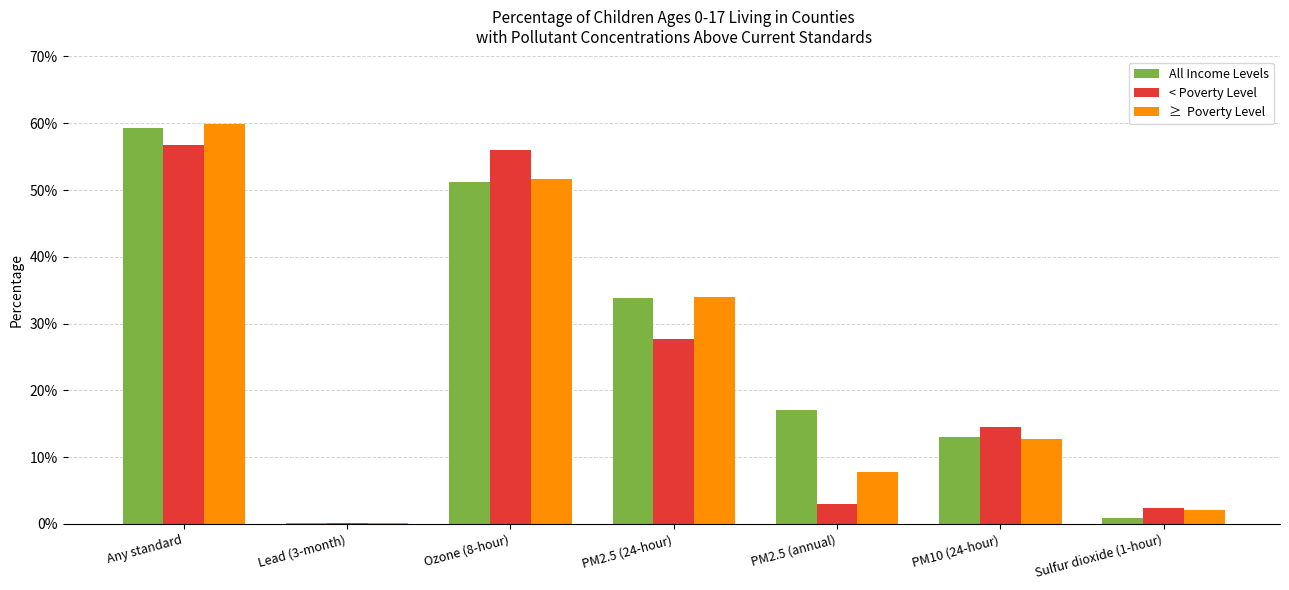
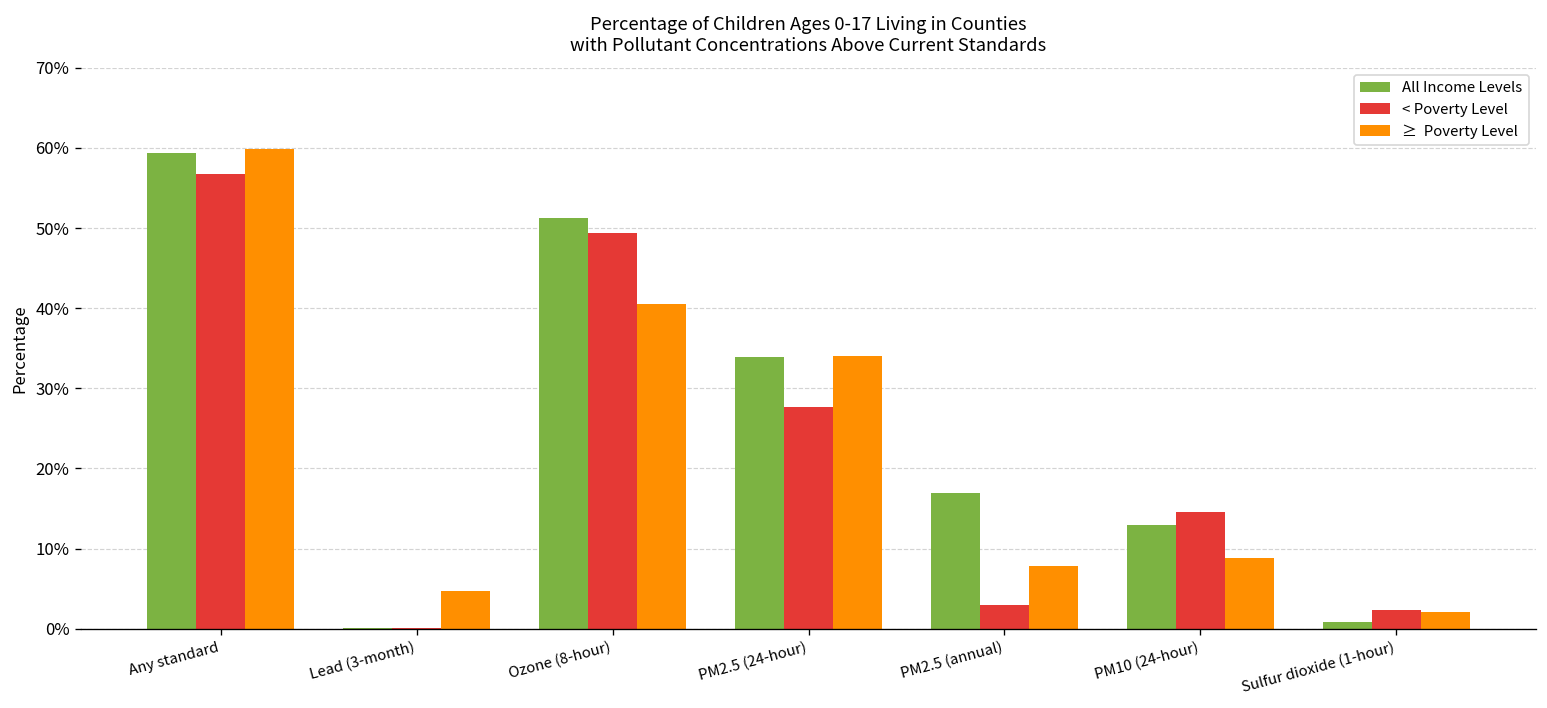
  {
    "All Income Levels": {
      "Any standard": "59%",
      "Ozone (8-hour)": "51%",
      "PM2.5 (24-hour)": "34%",
      "PM2.5 (annual)": "17%",
      "PM10 (24-hour)": "13%",
      "Sulfur dioxide (1-hour)": "1%"
    },
    "< Poverty Level": {
      "Any standard": "57%",
-     "Ozone (8-hour)": "56%",
+     "Ozone (8-hour)": "49%",
      "PM2.5 (24-hour)": "28%",
      "PM2.5 (annual)": "3%",
      "PM10 (24-hour)": "15%",
      "Sulfur dioxide (1-hour)": "2%"
    },
    "≥ Poverty Level": {
      "Any standard": "60%",
-     "Lead (3-month)": "0%",
-     "Ozone (8-hour)": "52%",
+     "Lead (3-month)": "5%",
+     "Ozone (8-hour)": "40%",
      "PM2.5 (24-hour)": "34%",
      "PM2.5 (annual)": "8%",
-     "PM10 (24-hour)": "13%",
+     "PM10 (24-hour)": "9%",
      "Sulfur dioxide (1-hour)": "2%"
    }
  }
